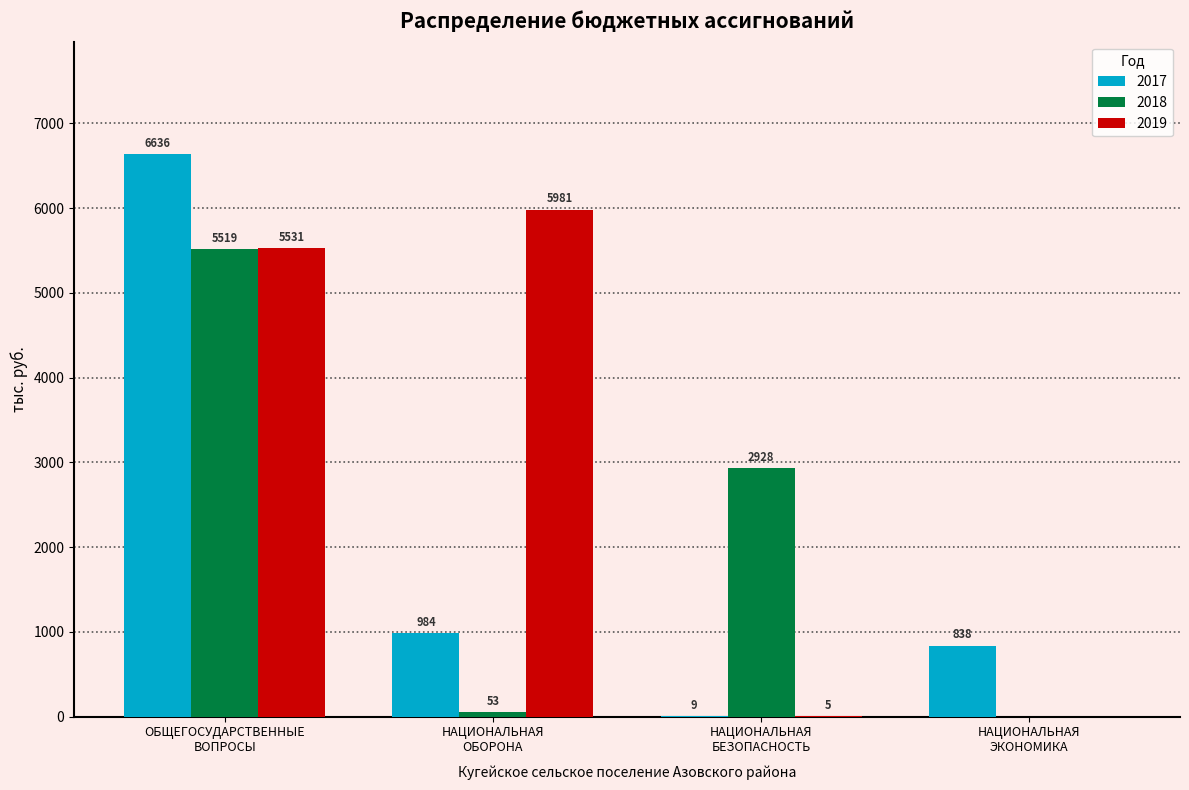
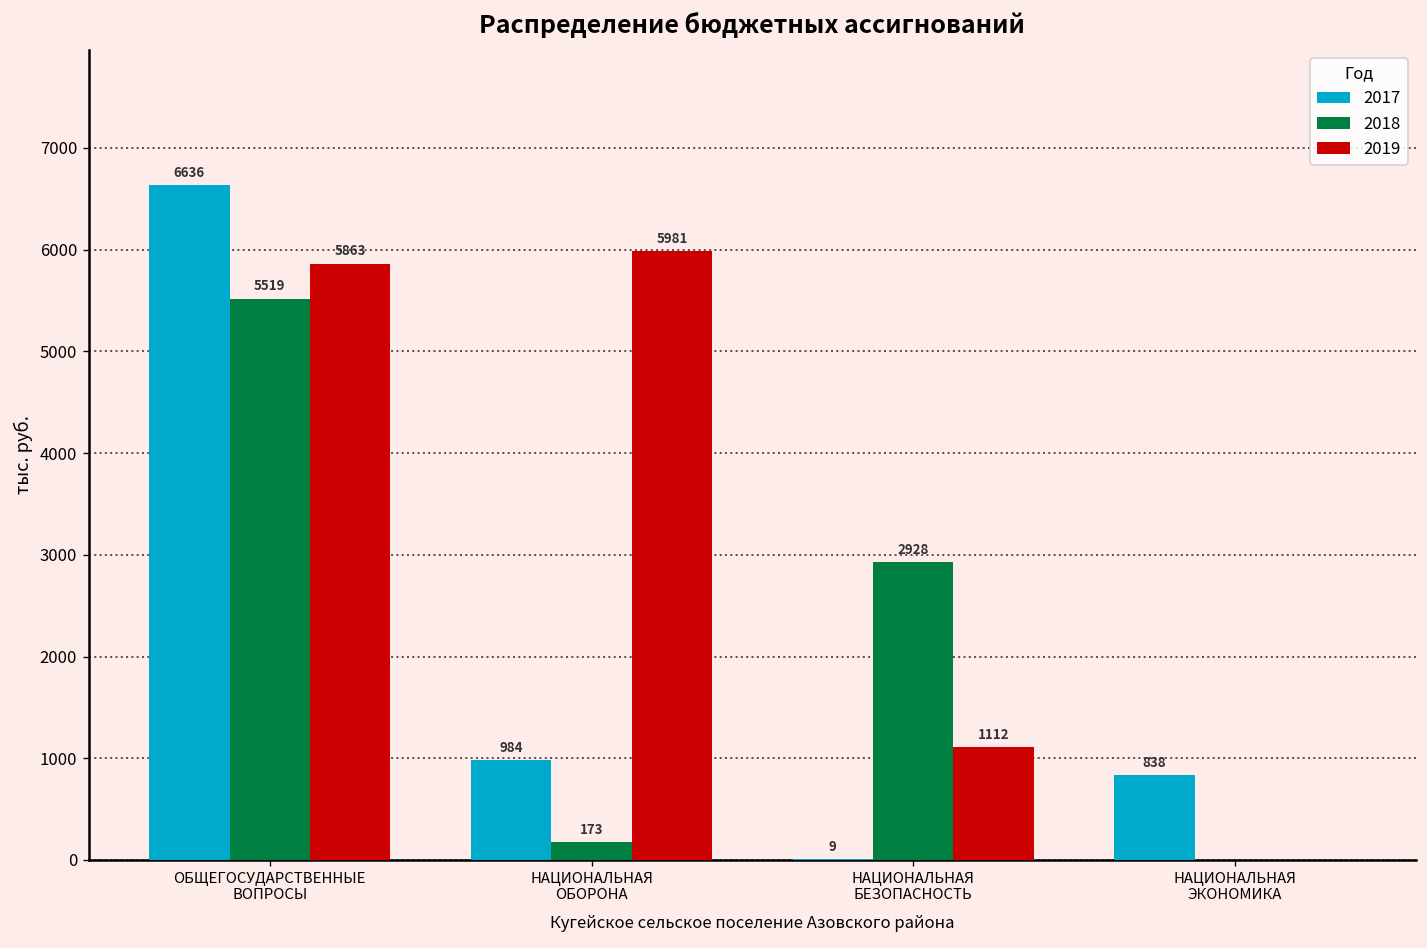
  {
    "2017": {
      "ОБЩЕГОСУДАРСТВЕННЫЕ ВОПРОСЫ": 6636,
      "НАЦИОНАЛЬНАЯ ОБОРОНА": 984,
      "НАЦИОНАЛЬНАЯ БЕЗОПАСНОСТЬ": 9,
      "НАЦИОНАЛЬНАЯ ЭКОНОМИКА": 838
    },
    "2018": {
      "ОБЩЕГОСУДАРСТВЕННЫЕ ВОПРОСЫ": 5519,
-     "НАЦИОНАЛЬНАЯ ОБОРОНА": 53,
+     "НАЦИОНАЛЬНАЯ ОБОРОНА": 173,
      "НАЦИОНАЛЬНАЯ БЕЗОПАСНОСТЬ": 2928
    },
    "2019": {
-     "ОБЩЕГОСУДАРСТВЕННЫЕ ВОПРОСЫ": 5531,
+     "ОБЩЕГОСУДАРСТВЕННЫЕ ВОПРОСЫ": 5863,
      "НАЦИОНАЛЬНАЯ ОБОРОНА": 5981,
-     "НАЦИОНАЛЬНАЯ БЕЗОПАСНОСТЬ": 5
+     "НАЦИОНАЛЬНАЯ БЕЗОПАСНОСТЬ": 1112
    }
  }
